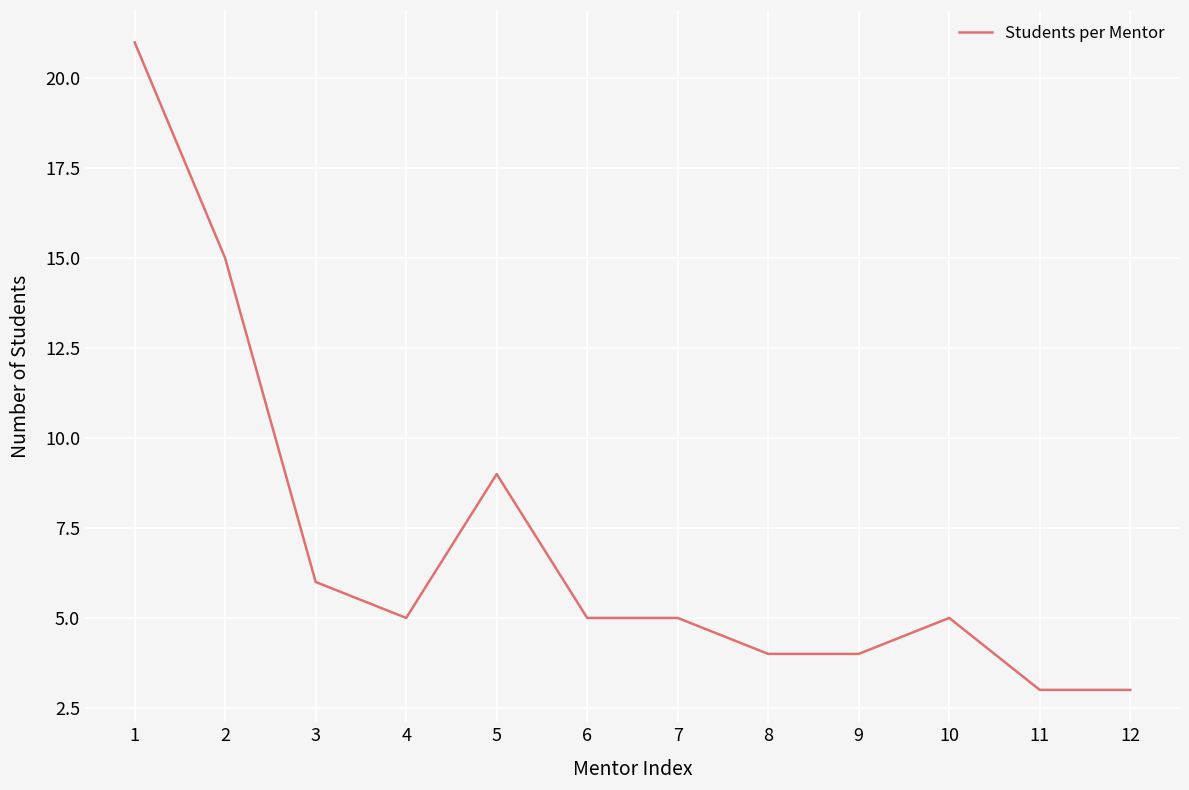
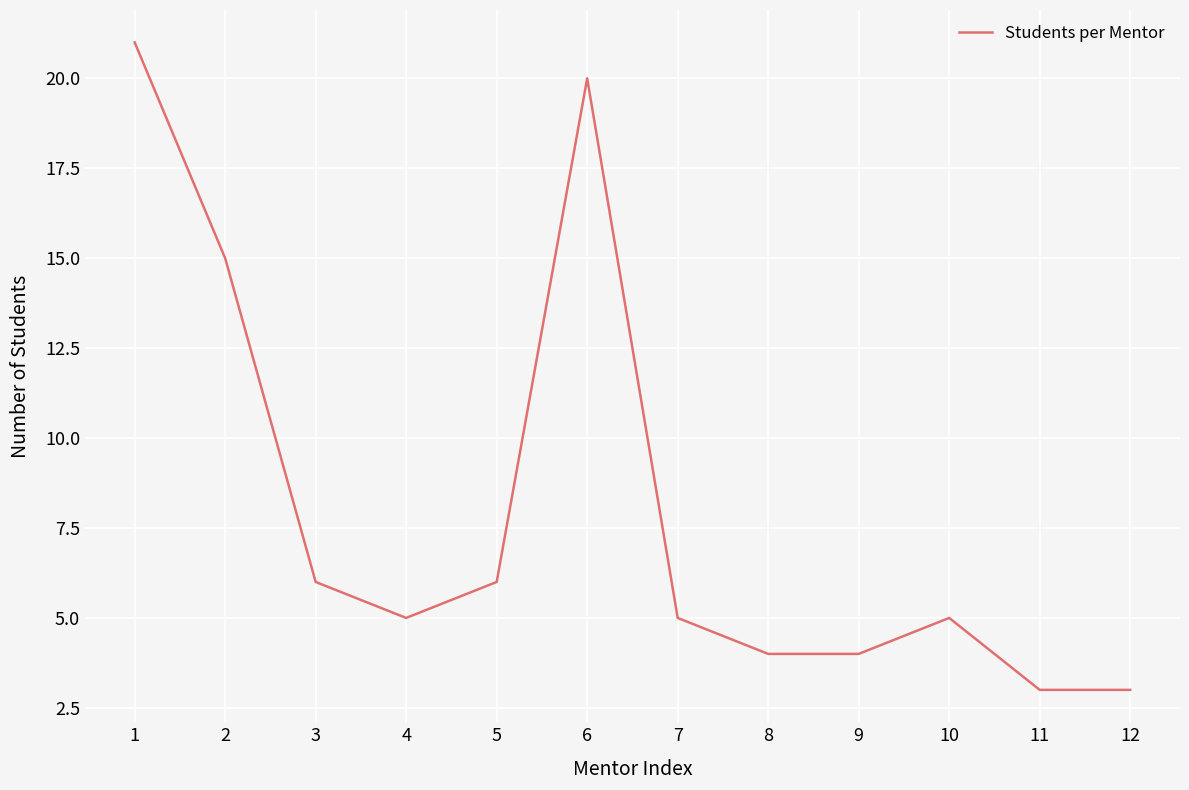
  {
    "1": 21,
    "2": 15,
    "3": 6,
    "4": 5,
-   "5": 9,
-   "6": 5,
+   "5": 6,
+   "6": 20,
    "7": 5,
    "8": 4,
    "9": 4,
    "10": 5,
    "11": 3,
    "12": 3
  }
